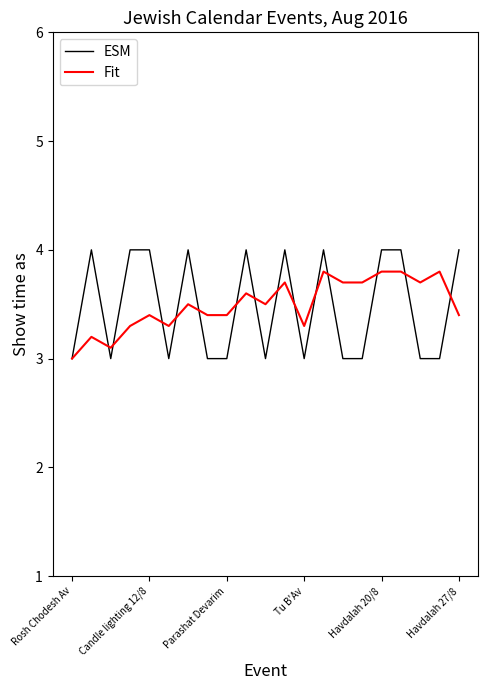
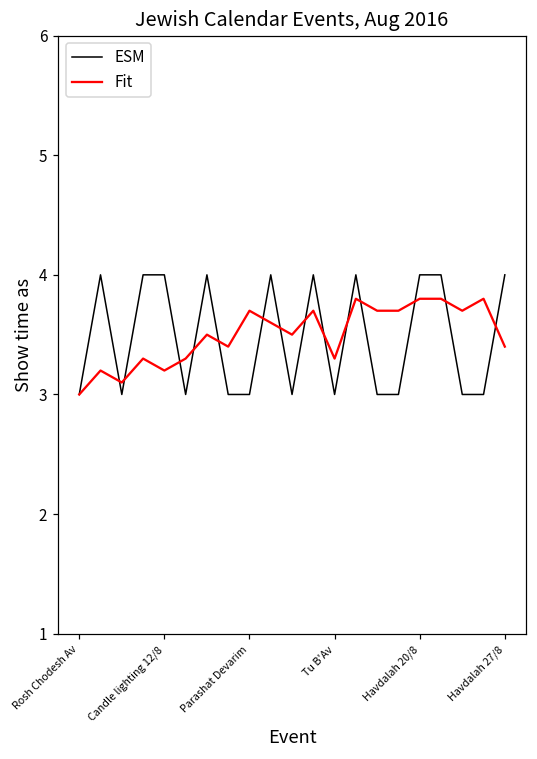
  {
    "ESM": {
      "Candle lighting 12/8": 4.0,
      "Parashat Devarim": 3.0,
      "Tu B'Av": 3.0,
      "Havdalah 20/8": 4.0,
      "Havdalah 27/8": 4.0
    },
    "Fit": {
-     "Candle lighting 12/8": 3.4,
-     "Parashat Devarim": 3.4,
+     "Candle lighting 12/8": 3.2,
+     "Parashat Devarim": 3.7,
      "Tu B'Av": 3.3,
      "Havdalah 20/8": 3.8,
      "Havdalah 27/8": 3.4
    }
  }
